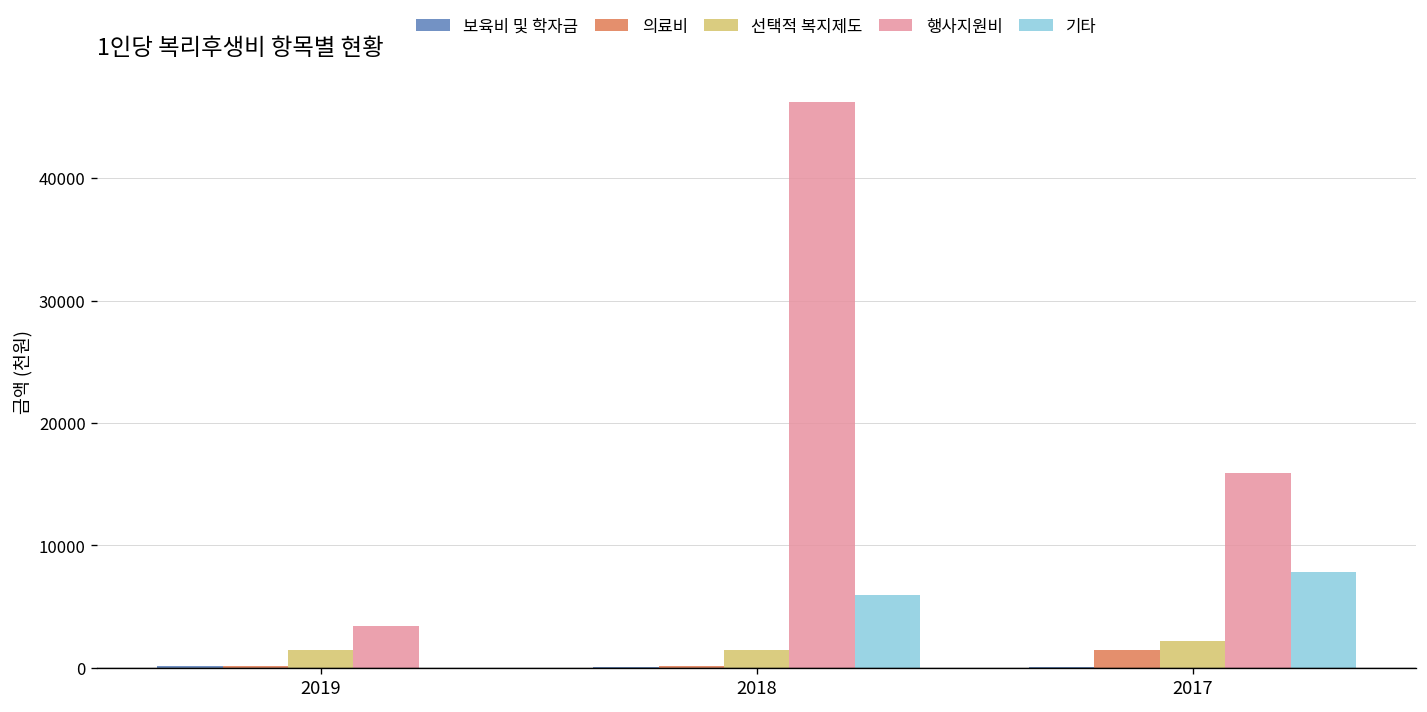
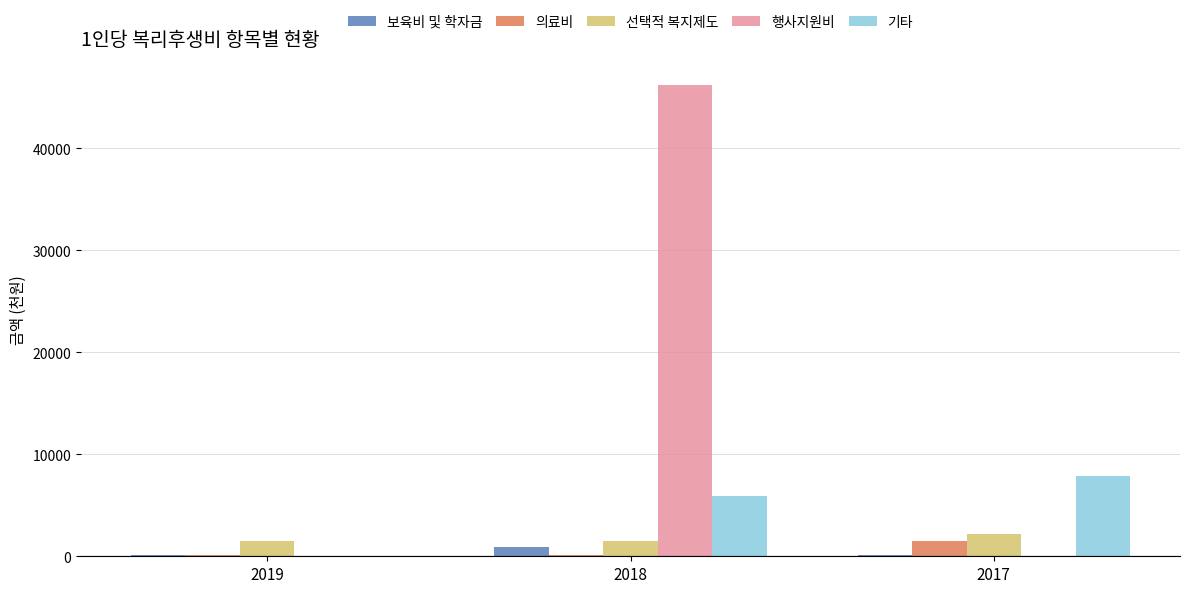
  {
    "보육비 및 학자금": {
-     "2018": 100
+     "2018": 900
    },
    "의료비": {
      "2017": 1500
    },
    "선택적 복지제도": {
      "2019": 1500,
      "2018": 1500,
      "2017": 2200
    },
    "행사지원비": {
-     "2019": 3400,
+     "2019": 100,
      "2018": 46200,
-     "2017": 15900
+     "2017": 0
    },
    "기타": {
      "2019": 0,
      "2018": 5900,
      "2017": 7800
    }
  }
